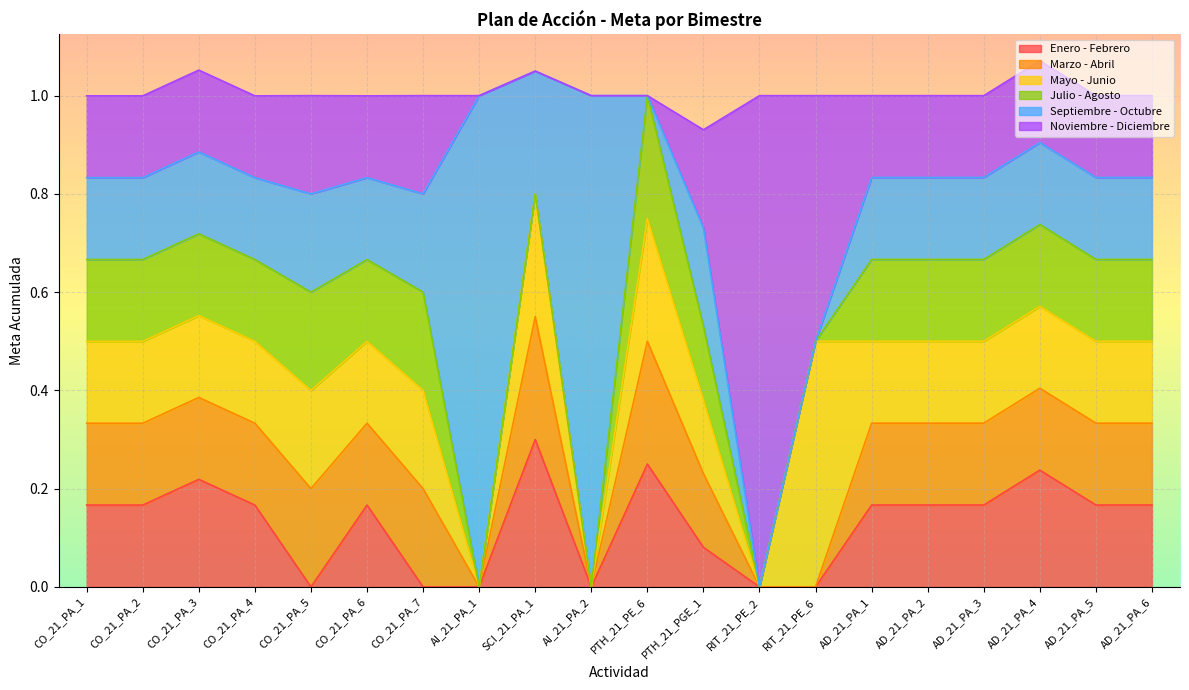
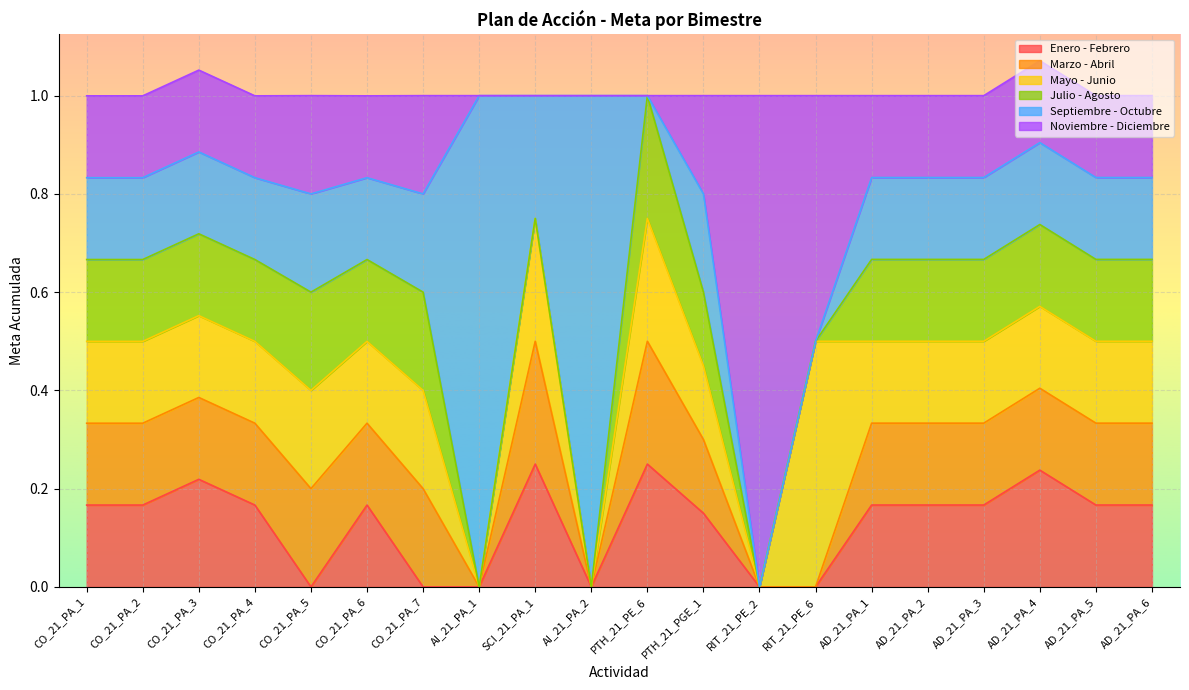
  {
    "Enero - Febrero": {
      "CO_21_PA_1": 0.17,
      "CO_21_PA_2": 0.17,
      "CO_21_PA_3": 0.22,
      "CO_21_PA_4": 0.17,
      "CO_21_PA_5": 0.00,
      "CO_21_PA_6": 0.17,
      "CO_21_PA_7": 0.00,
-     "SCI_21_PA_1": 0.30,
+     "SCI_21_PA_1": 0.25,
      "PTH_21_PE_6": 0.25,
-     "PTH_21_PGE_1": 0.08,
+     "PTH_21_PGE_1": 0.15,
      "AD_21_PA_1": 0.17,
      "AD_21_PA_2": 0.17,
      "AD_21_PA_3": 0.17,
      "AD_21_PA_4": 0.24,
      "AD_21_PA_5": 0.17,
      "AD_21_PA_6": 0.17
    },
    "Marzo - Abril": {
      "CO_21_PA_1": 0.17,
      "CO_21_PA_2": 0.17,
      "CO_21_PA_3": 0.17,
      "CO_21_PA_4": 0.17,
      "CO_21_PA_5": 0.20,
      "CO_21_PA_6": 0.17,
      "CO_21_PA_7": 0.20,
      "SCI_21_PA_1": 0.25,
      "PTH_21_PE_6": 0.25,
      "PTH_21_PGE_1": 0.15,
      "AD_21_PA_1": 0.17,
      "AD_21_PA_2": 0.17,
      "AD_21_PA_3": 0.17,
      "AD_21_PA_4": 0.17,
      "AD_21_PA_5": 0.17,
      "AD_21_PA_6": 0.17
    },
    "Mayo - Junio": {
      "CO_21_PA_1": 0.17,
      "CO_21_PA_2": 0.17,
      "CO_21_PA_3": 0.17,
      "CO_21_PA_4": 0.17,
      "CO_21_PA_5": 0.20,
      "CO_21_PA_6": 0.17,
      "CO_21_PA_7": 0.20,
      "PTH_21_PE_6": 0.25,
      "PTH_21_PGE_1": 0.15,
      "AD_21_PA_1": 0.17,
      "AD_21_PA_2": 0.17,
      "AD_21_PA_3": 0.17,
      "AD_21_PA_4": 0.17,
      "AD_21_PA_5": 0.17,
      "AD_21_PA_6": 0.17
    },
    "Julio - Agosto": {
      "CO_21_PA_1": 0.17,
      "CO_21_PA_2": 0.17,
      "CO_21_PA_3": 0.17,
      "CO_21_PA_4": 0.17,
      "CO_21_PA_5": 0.20,
      "CO_21_PA_6": 0.17,
      "CO_21_PA_7": 0.20,
      "PTH_21_PGE_1": 0.15,
      "AD_21_PA_1": 0.17,
      "AD_21_PA_2": 0.17,
      "AD_21_PA_3": 0.17,
      "AD_21_PA_4": 0.17,
      "AD_21_PA_5": 0.17,
      "AD_21_PA_6": 0.17
    },
    "Septiembre - Octubre": {
      "CO_21_PA_1": 0.17,
      "CO_21_PA_2": 0.17,
      "CO_21_PA_3": 0.17,
      "CO_21_PA_4": 0.17,
      "CO_21_PA_5": 0.20,
      "CO_21_PA_6": 0.17,
      "CO_21_PA_7": 0.20,
      "PTH_21_PGE_1": 0.20,
      "AD_21_PA_1": 0.17,
      "AD_21_PA_2": 0.17,
      "AD_21_PA_3": 0.17,
      "AD_21_PA_4": 0.17,
      "AD_21_PA_5": 0.17,
      "AD_21_PA_6": 0.17
    },
    "Noviembre - Diciembre": {
      "CO_21_PA_1": 0.17,
      "CO_21_PA_2": 0.17,
      "CO_21_PA_3": 0.17,
      "CO_21_PA_4": 0.17,
      "CO_21_PA_5": 0.20,
      "CO_21_PA_6": 0.17,
      "CO_21_PA_7": 0.20,
      "PTH_21_PGE_1": 0.20,
      "RIT_21_PE_2": 1.00,
      "RIT_21_PE_6": 0.50,
      "AD_21_PA_1": 0.17,
      "AD_21_PA_2": 0.17,
      "AD_21_PA_3": 0.17
    }
  }
